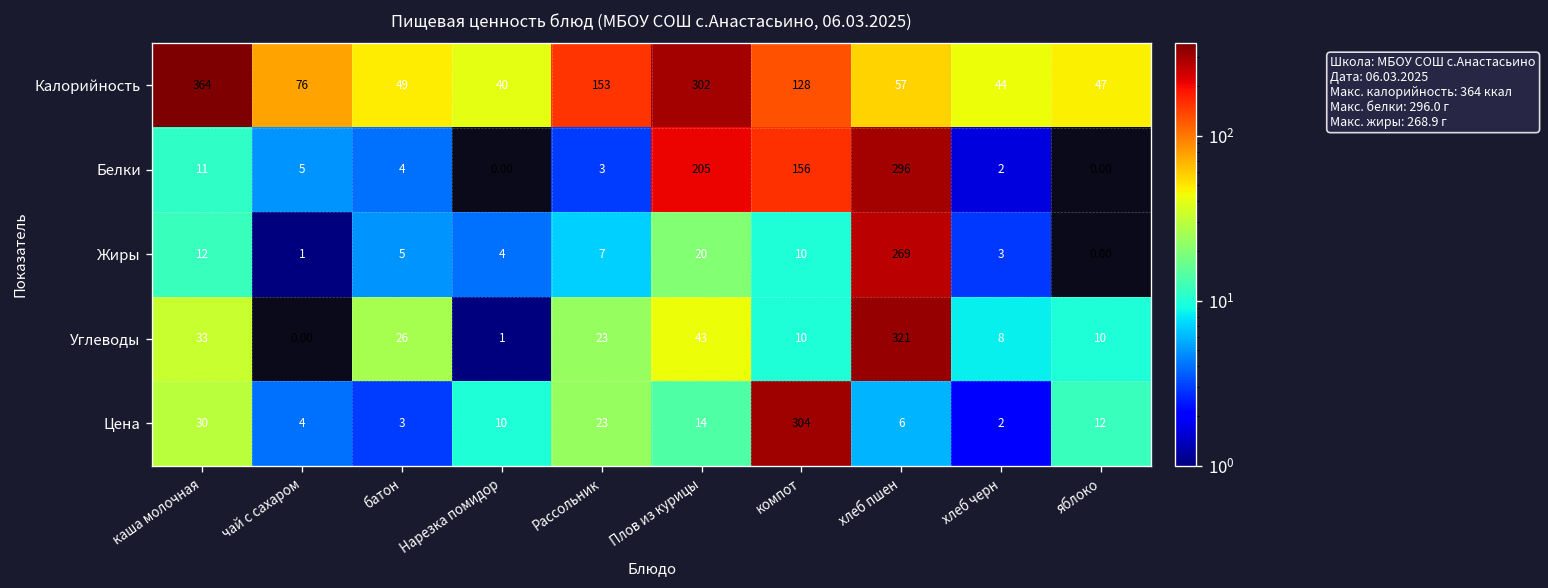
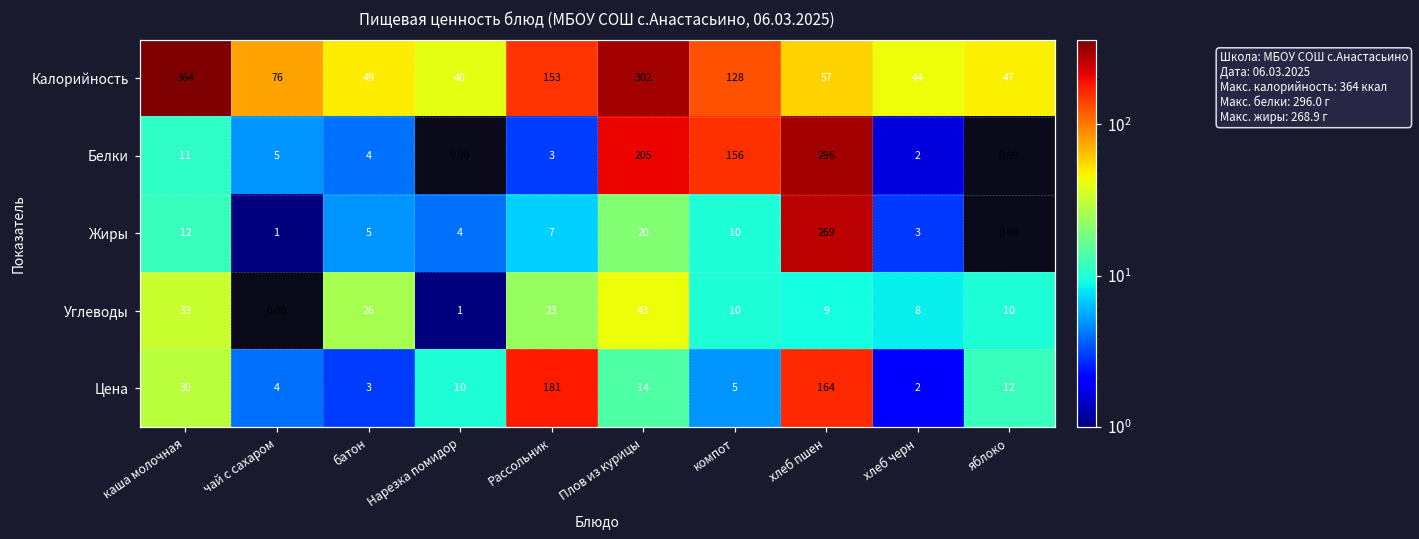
  {
    "Калорийность": {
      "каша молочная": 364,
      "чай с сахаром": 76,
      "батон": 49,
      "Нарезка помидор": 40,
      "Рассольник": 153,
      "Плов из курицы": 302,
      "компот": 128,
      "хлеб пшен": 57,
      "хлеб черн": 44,
      "яблоко": 47
    },
    "Белки": {
      "каша молочная": 11,
      "чай с сахаром": 5,
      "батон": 4,
      "Рассольник": 3,
      "Плов из курицы": 205,
      "компот": 156,
      "хлеб пшен": 296,
      "хлеб черн": 2
    },
    "Жиры": {
      "каша молочная": 12,
      "чай с сахаром": 1,
      "батон": 5,
      "Нарезка помидор": 4,
      "Рассольник": 7,
      "Плов из курицы": 20,
      "компот": 10,
      "хлеб пшен": 269,
      "хлеб черн": 3
    },
    "Углеводы": {
      "каша молочная": 33,
      "батон": 26,
      "Нарезка помидор": 1,
      "Рассольник": 23,
      "Плов из курицы": 43,
      "компот": 10,
-     "хлеб пшен": 321,
+     "хлеб пшен": 9,
      "хлеб черн": 8,
      "яблоко": 10
    },
    "Цена": {
      "каша молочная": 30,
      "чай с сахаром": 4,
      "батон": 3,
      "Нарезка помидор": 10,
-     "Рассольник": 23,
+     "Рассольник": 181,
      "Плов из курицы": 14,
-     "компот": 304,
-     "хлеб пшен": 6,
+     "компот": 5,
+     "хлеб пшен": 164,
      "хлеб черн": 2,
      "яблоко": 12
    }
  }
